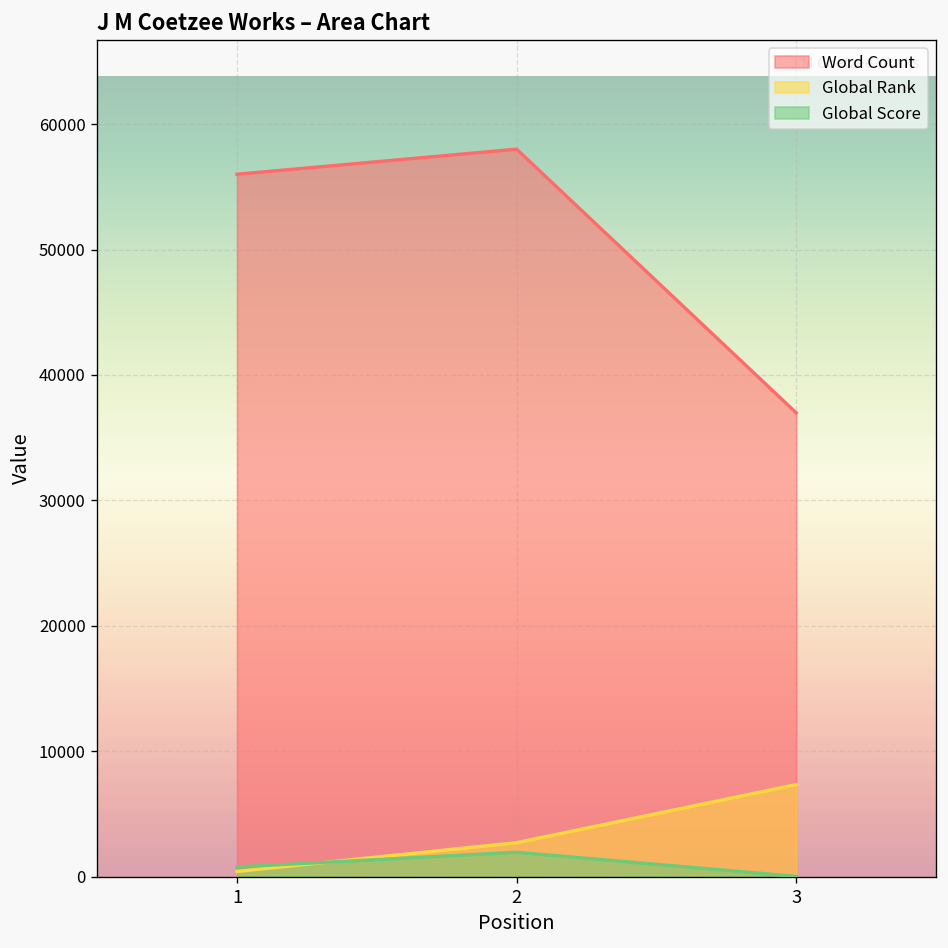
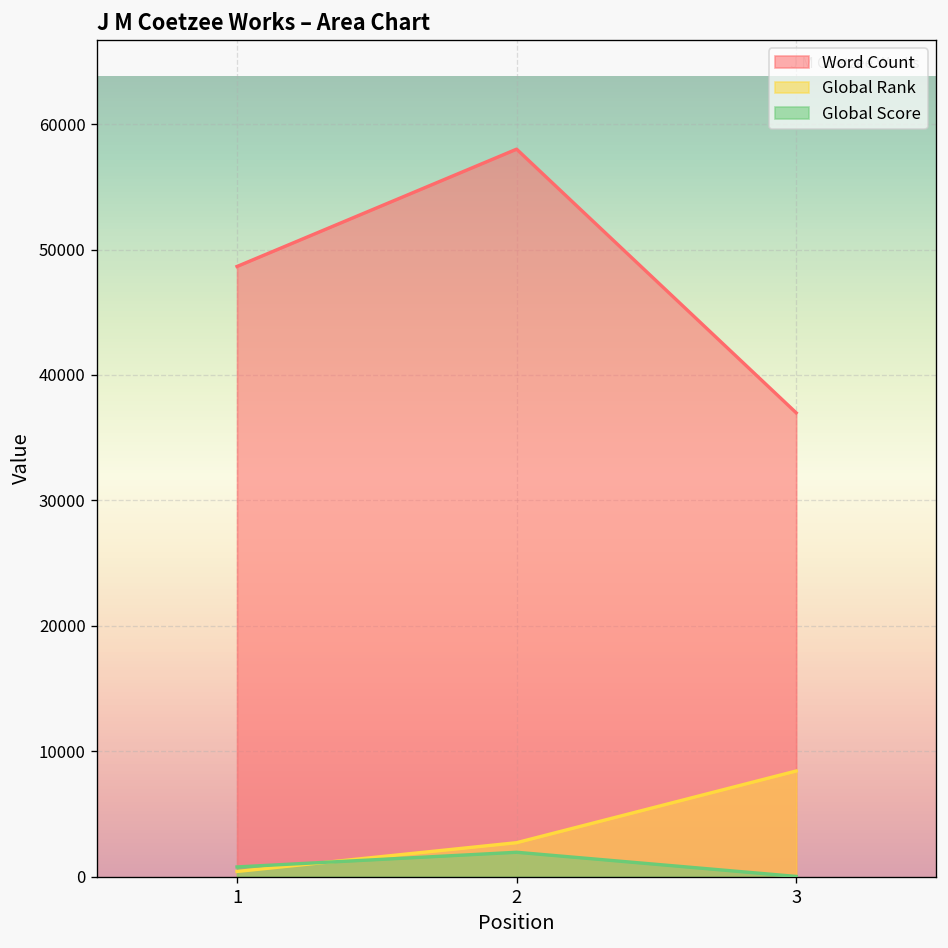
  {
    "Word Count": {
-     "1": 56000,
+     "1": 48700,
      "2": 58000,
      "3": 37000
    },
    "Global Rank": {
      "1": 400,
      "2": 2700,
-     "3": 7400
+     "3": 8400
    },
    "Global Score": {
      "1": 800,
      "2": 2000,
      "3": 0
    }
  }
